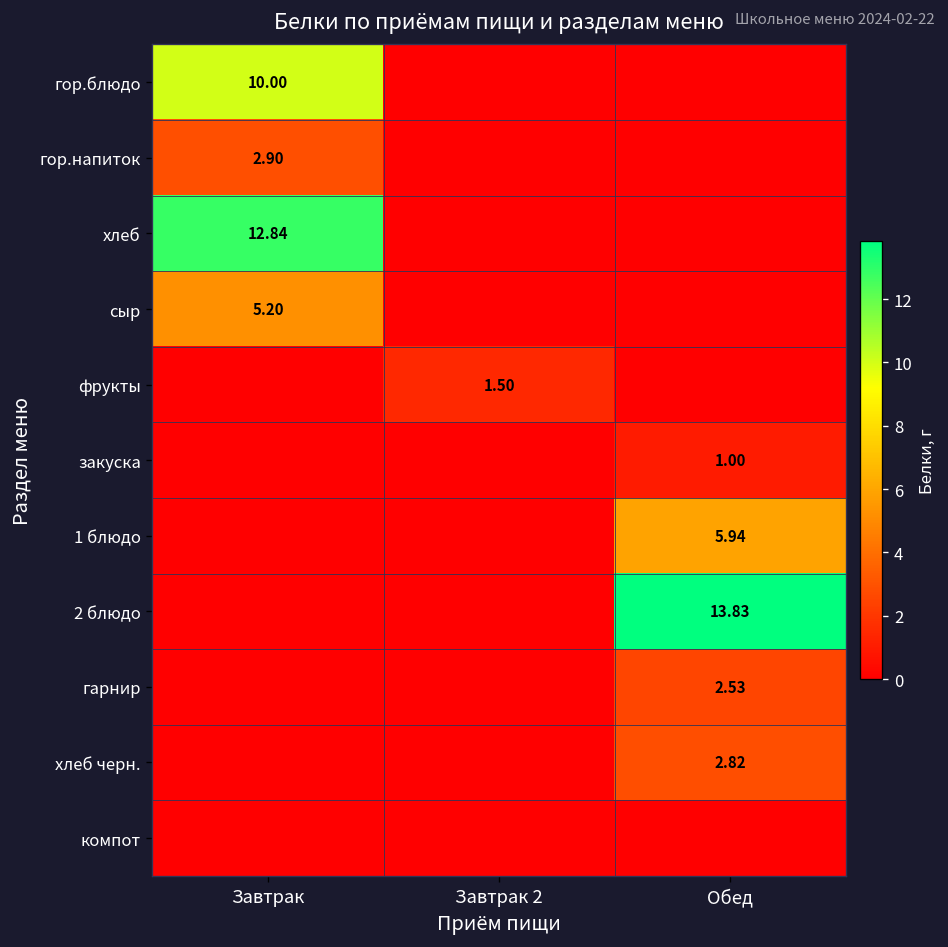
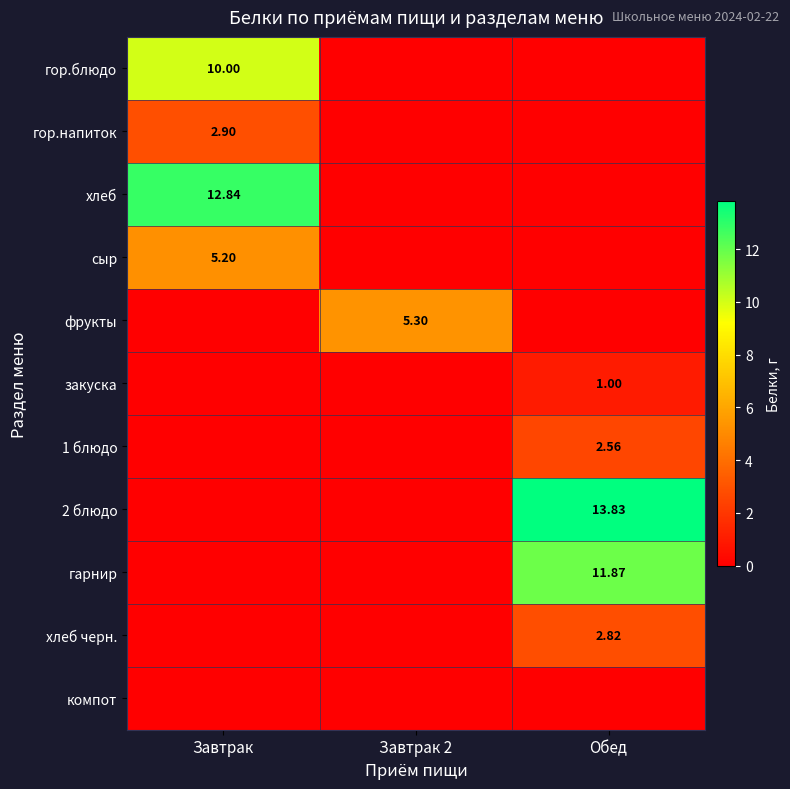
  {
    "гор.блюдо": {
      "Завтрак": 10.00
    },
    "гор.напиток": {
      "Завтрак": 2.90
    },
    "хлеб": {
      "Завтрак": 12.84
    },
    "сыр": {
      "Завтрак": 5.20
    },
    "фрукты": {
-     "Завтрак 2": 1.50
+     "Завтрак 2": 5.30
    },
    "закуска": {
      "Обед": 1.00
    },
    "1 блюдо": {
-     "Обед": 5.94
+     "Обед": 2.56
    },
    "2 блюдо": {
      "Обед": 13.83
    },
    "гарнир": {
-     "Обед": 2.53
+     "Обед": 11.87
    },
    "хлеб черн.": {
      "Обед": 2.82
    }
  }
